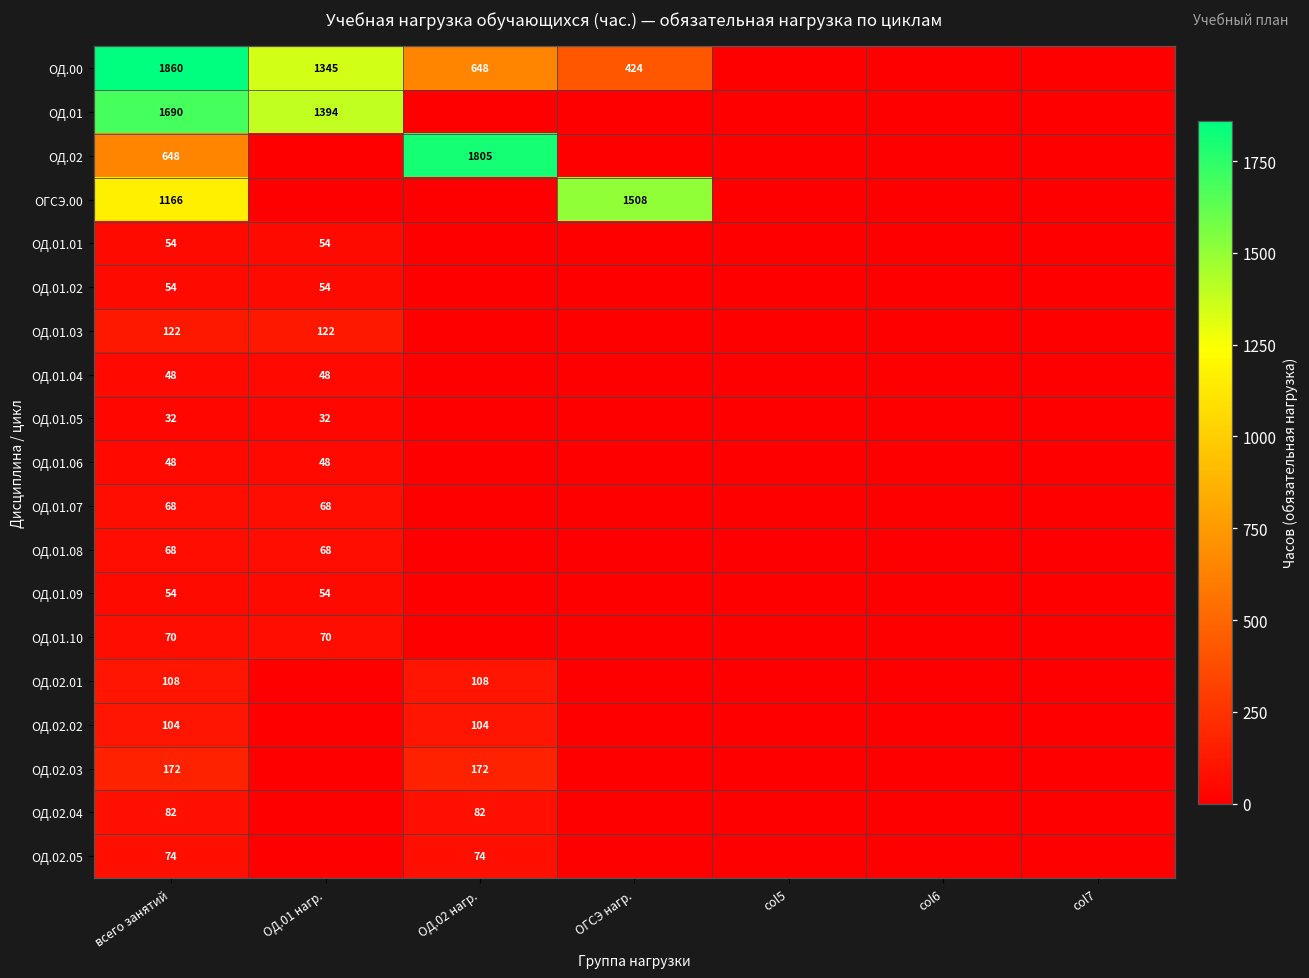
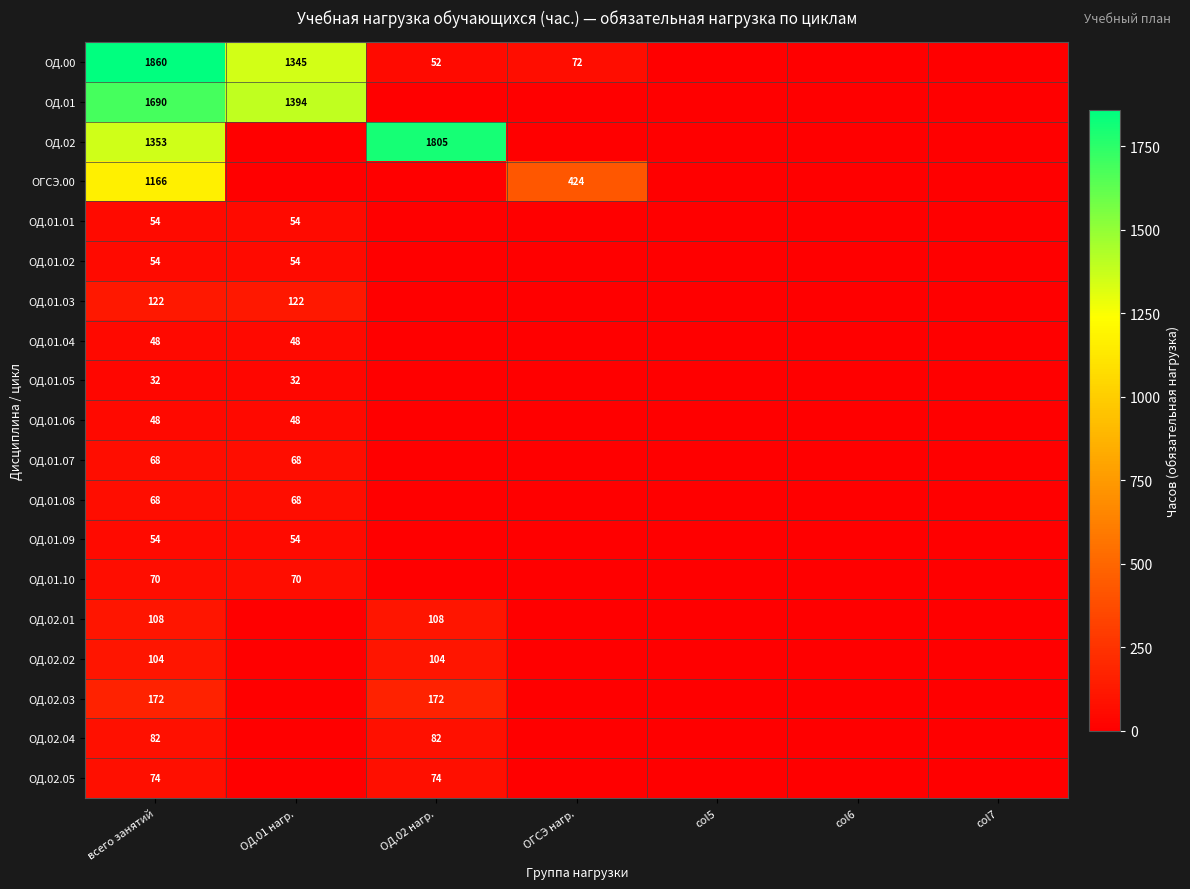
  {
    "ОД.00": {
      "всего занятий": 1860,
      "ОД.01 нагр.": 1345,
-     "ОД.02 нагр.": 648,
-     "ОГСЭ нагр.": 424
+     "ОД.02 нагр.": 52,
+     "ОГСЭ нагр.": 72
    },
    "ОД.01": {
      "всего занятий": 1690,
      "ОД.01 нагр.": 1394
    },
    "ОД.02": {
-     "всего занятий": 648,
+     "всего занятий": 1353,
      "ОД.02 нагр.": 1805
    },
    "ОГСЭ.00": {
      "всего занятий": 1166,
-     "ОГСЭ нагр.": 1508
+     "ОГСЭ нагр.": 424
    },
    "ОД.01.01": {
      "всего занятий": 54,
      "ОД.01 нагр.": 54
    },
    "ОД.01.02": {
      "всего занятий": 54,
      "ОД.01 нагр.": 54
    },
    "ОД.01.03": {
      "всего занятий": 122,
      "ОД.01 нагр.": 122
    },
    "ОД.01.04": {
      "всего занятий": 48,
      "ОД.01 нагр.": 48
    },
    "ОД.01.05": {
      "всего занятий": 32,
      "ОД.01 нагр.": 32
    },
    "ОД.01.06": {
      "всего занятий": 48,
      "ОД.01 нагр.": 48
    },
    "ОД.01.07": {
      "всего занятий": 68,
      "ОД.01 нагр.": 68
    },
    "ОД.01.08": {
      "всего занятий": 68,
      "ОД.01 нагр.": 68
    },
    "ОД.01.09": {
      "всего занятий": 54,
      "ОД.01 нагр.": 54
    },
    "ОД.01.10": {
      "всего занятий": 70,
      "ОД.01 нагр.": 70
    },
    "ОД.02.01": {
      "всего занятий": 108,
      "ОД.02 нагр.": 108
    },
    "ОД.02.02": {
      "всего занятий": 104,
      "ОД.02 нагр.": 104
    },
    "ОД.02.03": {
      "всего занятий": 172,
      "ОД.02 нагр.": 172
    },
    "ОД.02.04": {
      "всего занятий": 82,
      "ОД.02 нагр.": 82
    },
    "ОД.02.05": {
      "всего занятий": 74,
      "ОД.02 нагр.": 74
    }
  }
